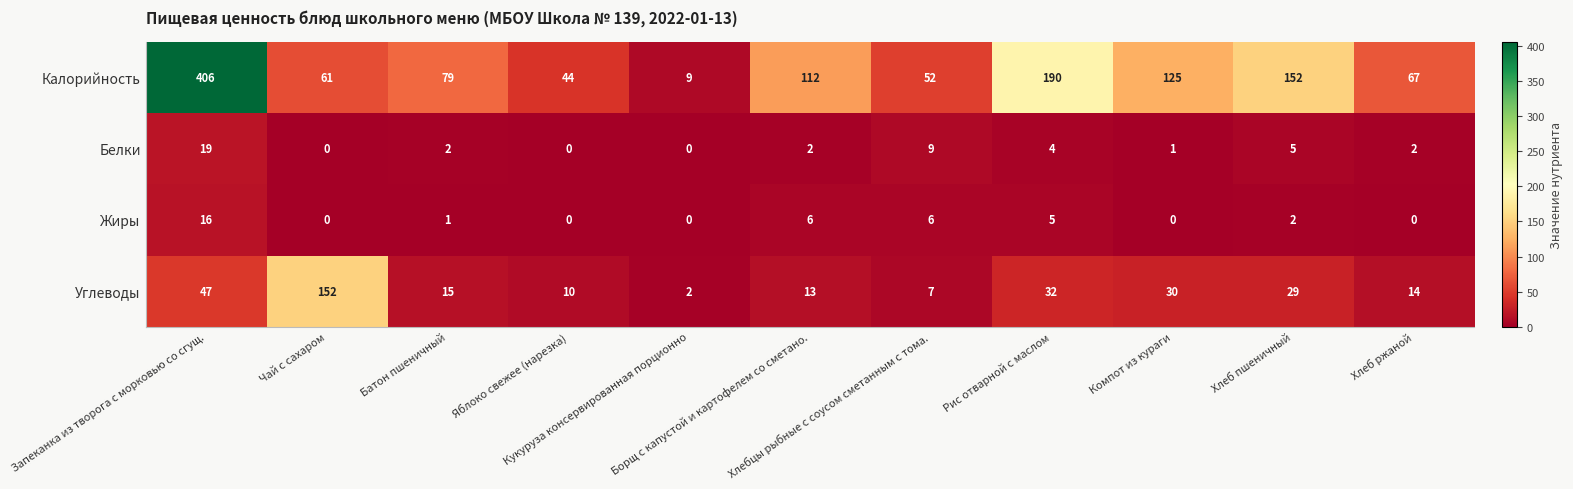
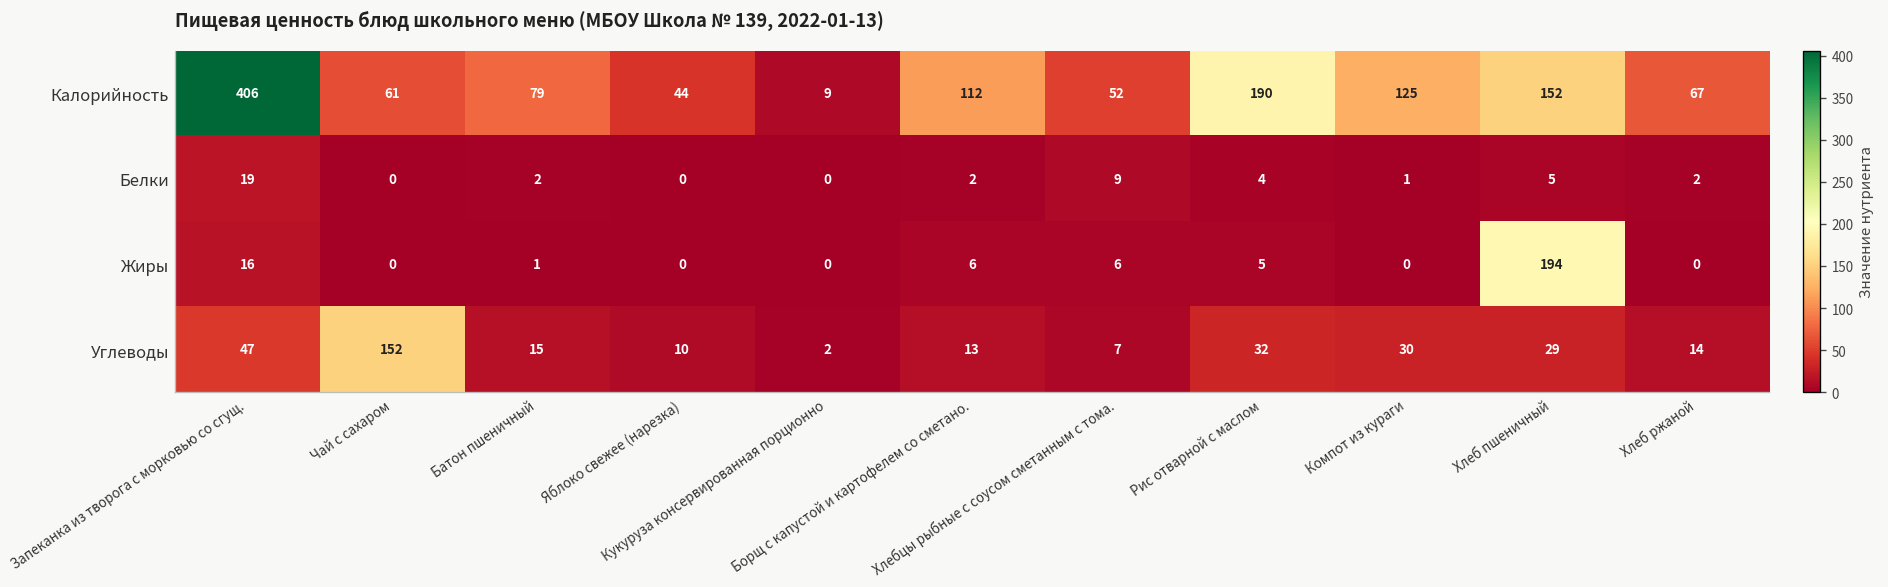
  {
    "Калорийность": {
      "Запеканка из творога с морковью со сгущ.": 406,
      "Чай с сахаром": 61,
      "Батон пшеничный": 79,
      "Яблоко свежее (нарезка)": 44,
      "Кукуруза консервированная порционно": 9,
      "Борщ с капустой и картофелем со сметано.": 112,
      "Хлебцы рыбные с соусом сметанным с тома.": 52,
      "Рис отварной с маслом": 190,
      "Компот из кураги": 125,
      "Хлеб пшеничный": 152,
      "Хлеб ржаной": 67
    },
    "Белки": {
      "Запеканка из творога с морковью со сгущ.": 19,
      "Чай с сахаром": 0,
      "Батон пшеничный": 2,
      "Яблоко свежее (нарезка)": 0,
      "Кукуруза консервированная порционно": 0,
      "Борщ с капустой и картофелем со сметано.": 2,
      "Хлебцы рыбные с соусом сметанным с тома.": 9,
      "Рис отварной с маслом": 4,
      "Компот из кураги": 1,
      "Хлеб пшеничный": 5,
      "Хлеб ржаной": 2
    },
    "Жиры": {
      "Запеканка из творога с морковью со сгущ.": 16,
      "Чай с сахаром": 0,
      "Батон пшеничный": 1,
      "Яблоко свежее (нарезка)": 0,
      "Кукуруза консервированная порционно": 0,
      "Борщ с капустой и картофелем со сметано.": 6,
      "Хлебцы рыбные с соусом сметанным с тома.": 6,
      "Рис отварной с маслом": 5,
      "Компот из кураги": 0,
-     "Хлеб пшеничный": 2,
+     "Хлеб пшеничный": 194,
      "Хлеб ржаной": 0
    },
    "Углеводы": {
      "Запеканка из творога с морковью со сгущ.": 47,
      "Чай с сахаром": 152,
      "Батон пшеничный": 15,
      "Яблоко свежее (нарезка)": 10,
      "Кукуруза консервированная порционно": 2,
      "Борщ с капустой и картофелем со сметано.": 13,
      "Хлебцы рыбные с соусом сметанным с тома.": 7,
      "Рис отварной с маслом": 32,
      "Компот из кураги": 30,
      "Хлеб пшеничный": 29,
      "Хлеб ржаной": 14
    }
  }
